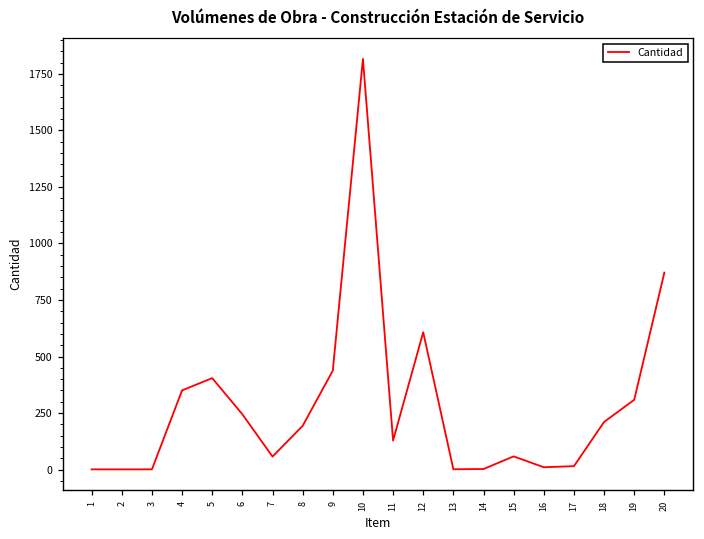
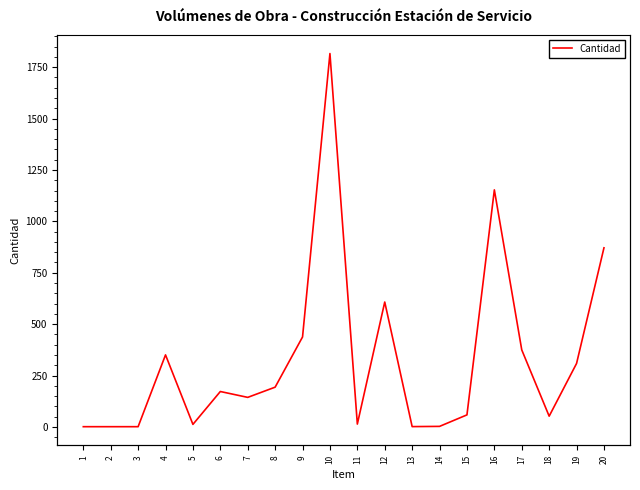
  {
    "1": 0,
    "2": 0,
    "3": 0,
    "4": 350,
-   "5": 400,
-   "6": 240,
-   "7": 60,
+   "5": 10,
+   "6": 170,
+   "7": 140,
    "8": 190,
    "9": 440,
    "10": 1820,
-   "11": 130,
+   "11": 10,
    "12": 610,
    "13": 0,
    "14": 0,
    "15": 60,
-   "16": 10,
-   "17": 20,
-   "18": 210,
+   "16": 1150,
+   "17": 370,
+   "18": 50,
    "19": 310,
    "20": 870
  }
